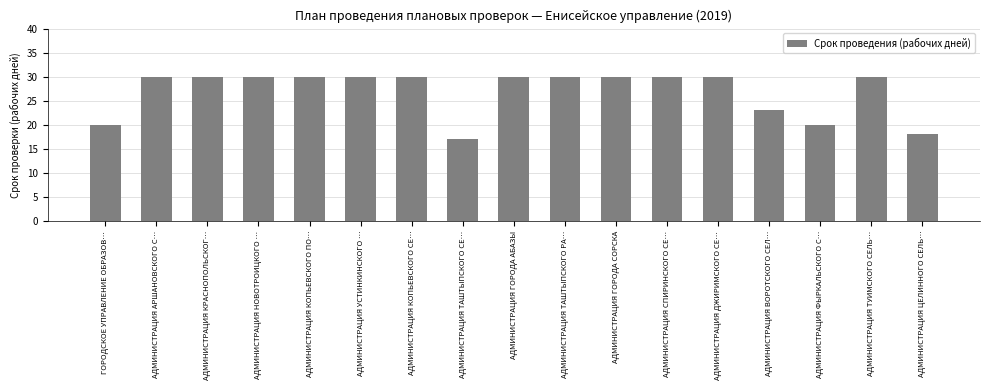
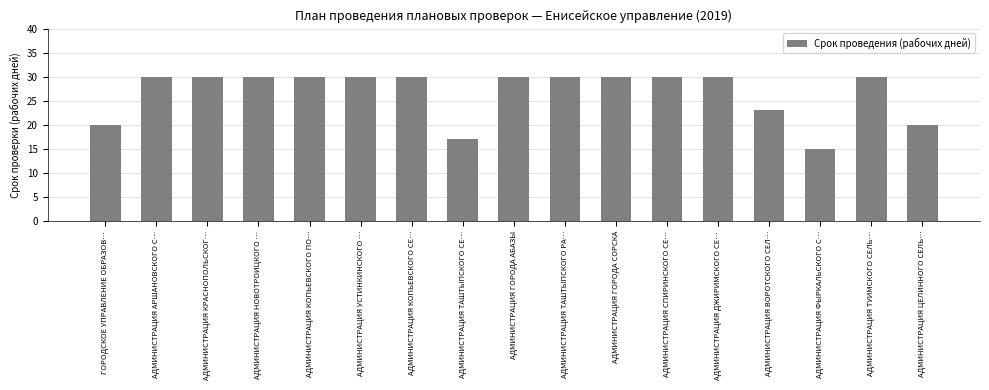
  {
    "ГОРОДСКОЕ УПРАВЛЕНИЕ ОБРАЗОВ…": 20,
    "АДМИНИСТРАЦИЯ АРШАНОВСКОГО С…": 30,
    "АДМИНИСТРАЦИЯ КРАСНОПОЛЬСКОГ…": 30,
    "АДМИНИСТРАЦИЯ НОВОТРОИЦКОГО …": 30,
    "АДМИНИСТРАЦИЯ КОПЬЕВСКОГО ПО…": 30,
    "АДМИНИСТРАЦИЯ УСТИНКИНСКОГО …": 30,
    "АДМИНИСТРАЦИЯ КОПЬЕВСКОГО СЕ…": 30,
    "АДМИНИСТРАЦИЯ ТАШТЫПСКОГО СЕ…": 17,
    "АДМИНИСТРАЦИЯ ГОРОДА АБАЗЫ": 30,
    "АДМИНИСТРАЦИЯ ТАШТЫПСКОГО РА…": 30,
    "АДМИНИСТРАЦИЯ ГОРОДА СОРСКА": 30,
    "АДМИНИСТРАЦИЯ СПИРИНСКОГО СЕ…": 30,
    "АДМИНИСТРАЦИЯ ДЖИРИМСКОГО СЕ…": 30,
    "АДМИНИСТРАЦИЯ ВОРОТСКОГО СЕЛ…": 23,
-   "АДМИНИСТРАЦИЯ ФЫРКАЛЬСКОГО С…": 20,
+   "АДМИНИСТРАЦИЯ ФЫРКАЛЬСКОГО С…": 15,
    "АДМИНИСТРАЦИЯ ТУИМСКОГО СЕЛЬ…": 30,
-   "АДМИНИСТРАЦИЯ ЦЕЛИННОГО СЕЛЬ…": 18
+   "АДМИНИСТРАЦИЯ ЦЕЛИННОГО СЕЛЬ…": 20
  }
